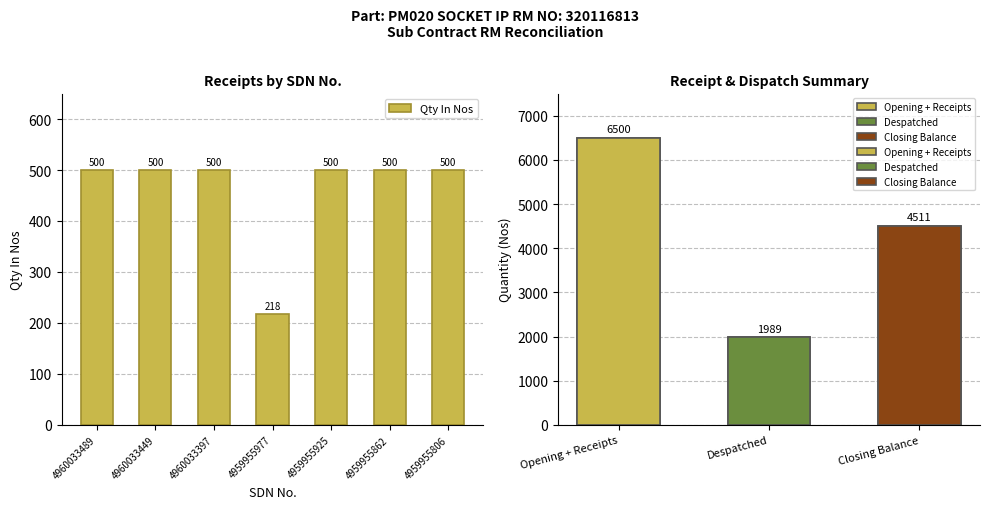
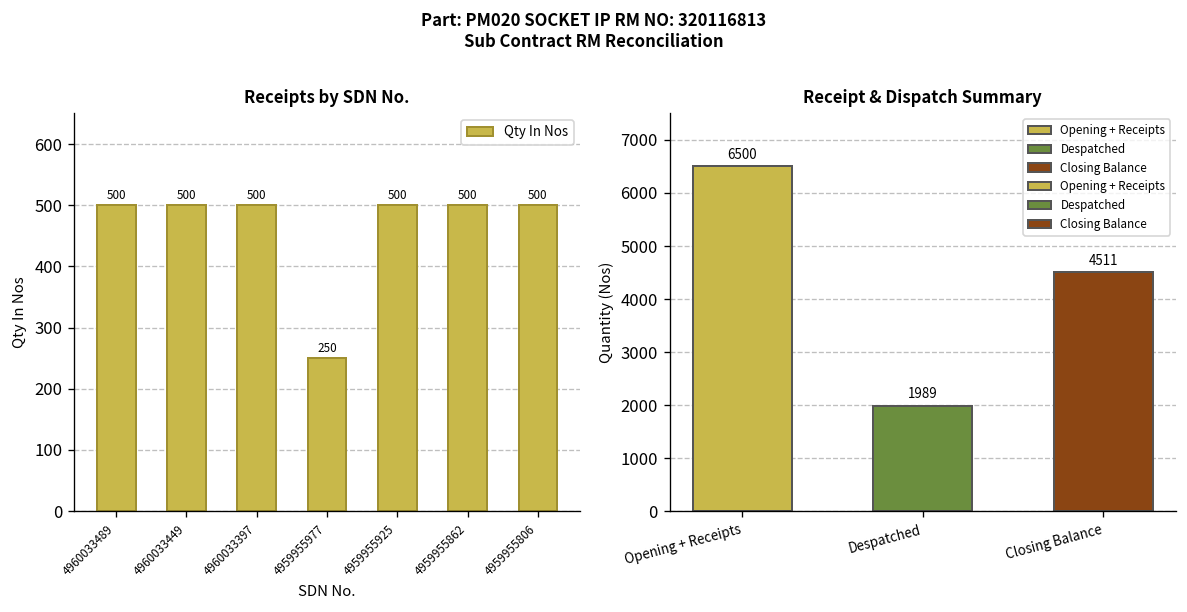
  {
    "Receipts by SDN No.": {
      "4960033489": 500,
      "4960033449": 500,
      "4960033397": 500,
-     "4959955977": 218,
+     "4959955977": 250,
      "4959955925": 500,
      "4959955862": 500,
      "4959955806": 500
    },
    "Receipt & Dispatch Summary": {
      "Despatched": {
        "Despatched": 1989
      },
      "Closing Balance": {
        "Closing Balance": 4511
      }
    }
  }
